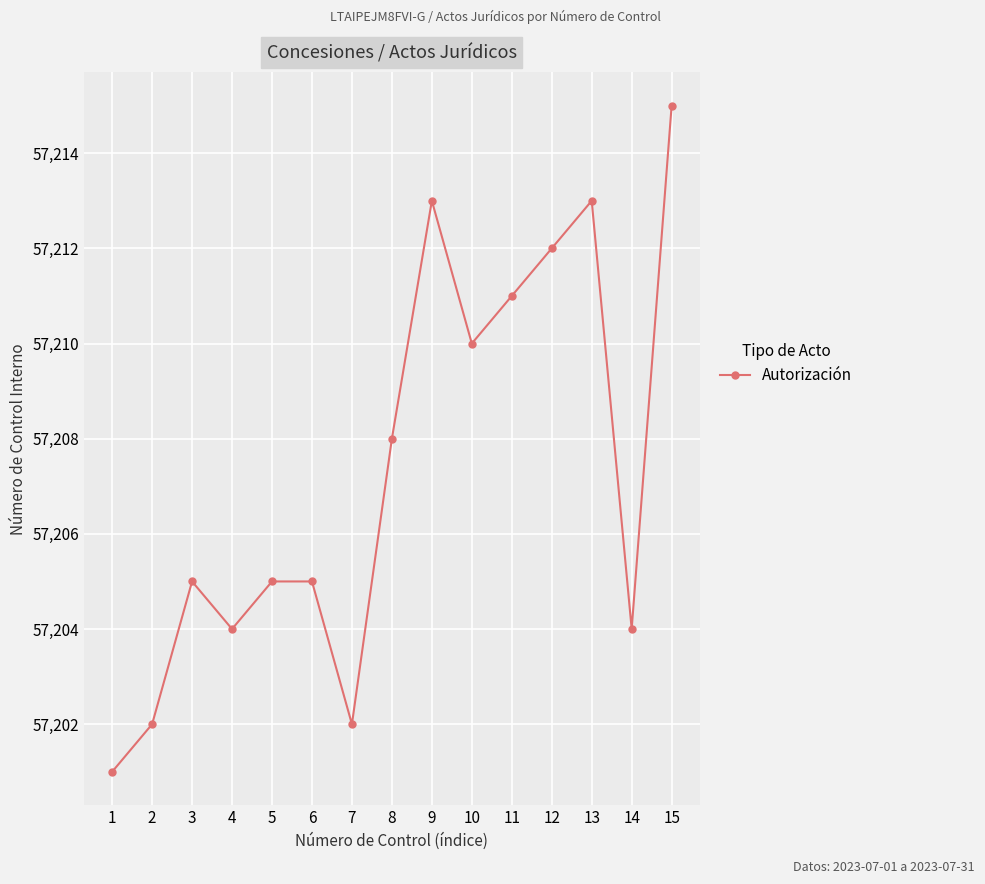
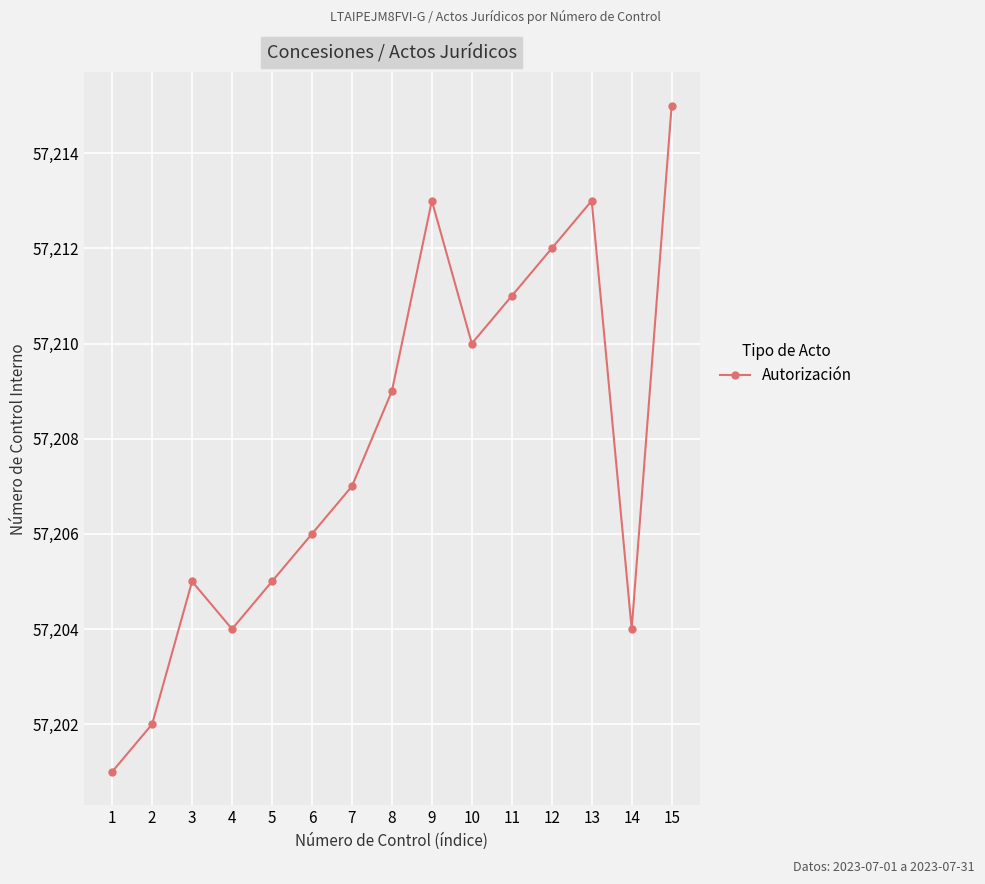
  {
    "1": "57,201",
    "2": "57,202",
    "3": "57,205",
    "4": "57,204",
    "5": "57,205",
-   "6": "57,205",
-   "7": "57,202",
-   "8": "57,208",
+   "6": "57,206",
+   "7": "57,207",
+   "8": "57,209",
    "9": "57,213",
    "10": "57,210",
    "11": "57,211",
    "12": "57,212",
    "13": "57,213",
    "14": "57,204",
    "15": "57,215"
  }
